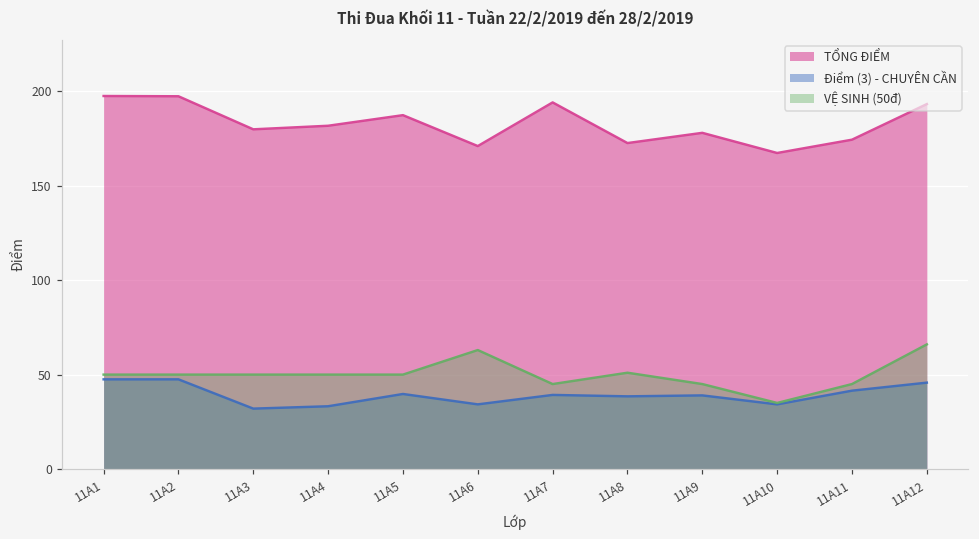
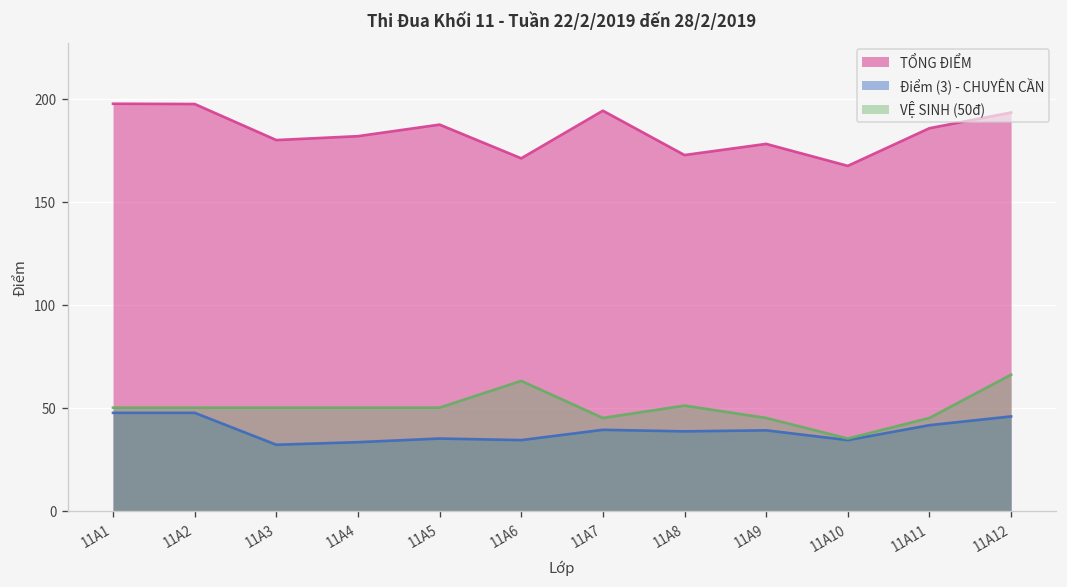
  {
    "TỔNG ĐIỂM": {
      "11A1": 198,
      "11A2": 197,
      "11A3": 180,
      "11A4": 182,
      "11A5": 187,
      "11A6": 171,
      "11A7": 194,
      "11A8": 173,
      "11A9": 178,
      "11A10": 167,
-     "11A11": 174
+     "11A11": 186
    },
    "Điểm (3) - CHUYÊN CẦN": {
      "11A1": 48,
      "11A2": 48,
      "11A3": 32,
      "11A4": 33,
-     "11A5": 40,
+     "11A5": 35,
      "11A6": 34,
      "11A7": 39,
      "11A8": 39,
      "11A9": 39,
      "11A11": 42,
      "11A12": 46
    },
    "VỆ SINH (50đ)": {
      "11A1": 50,
      "11A2": 50,
      "11A3": 50,
      "11A4": 50,
      "11A5": 50,
      "11A6": 63,
      "11A7": 45,
      "11A8": 51,
      "11A9": 45,
      "11A11": 45,
      "11A12": 66
    }
  }
